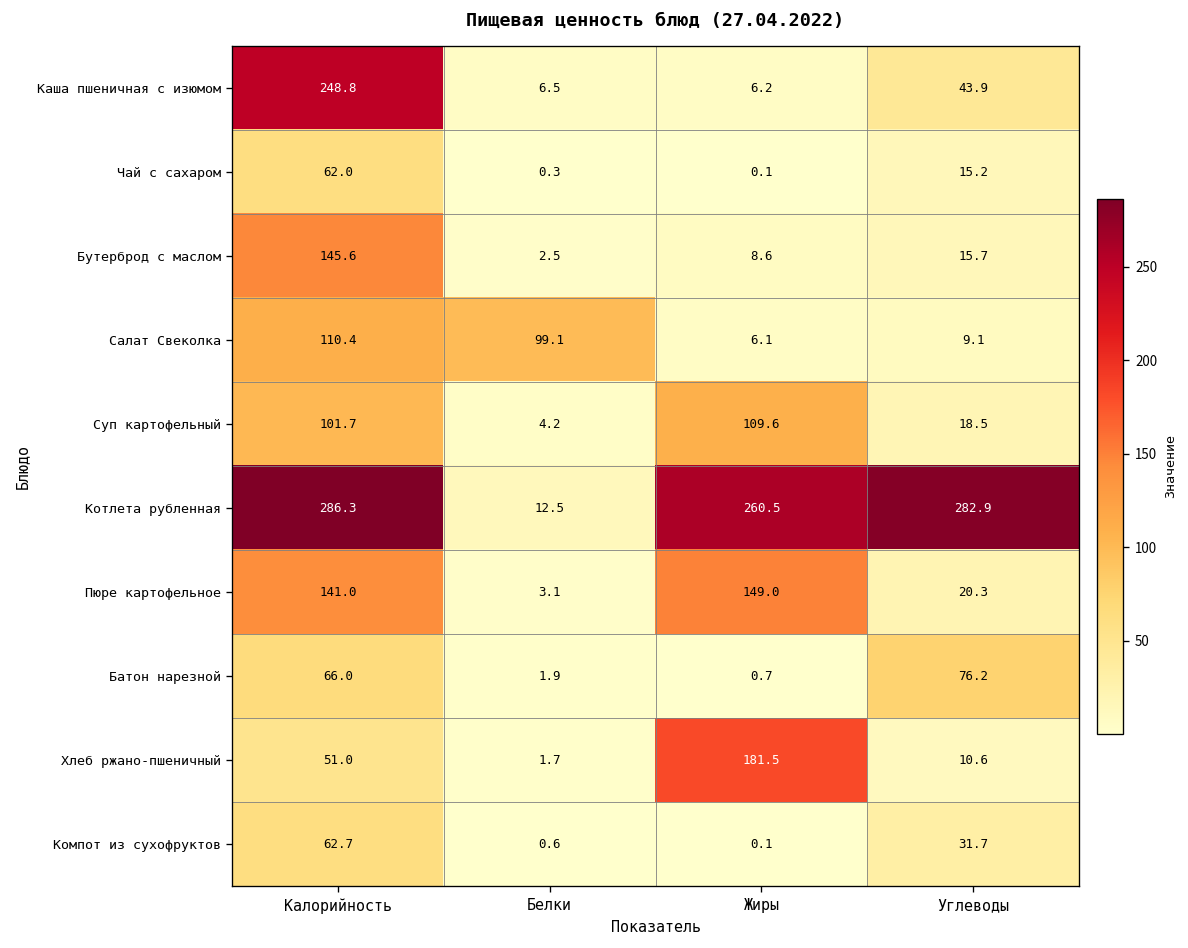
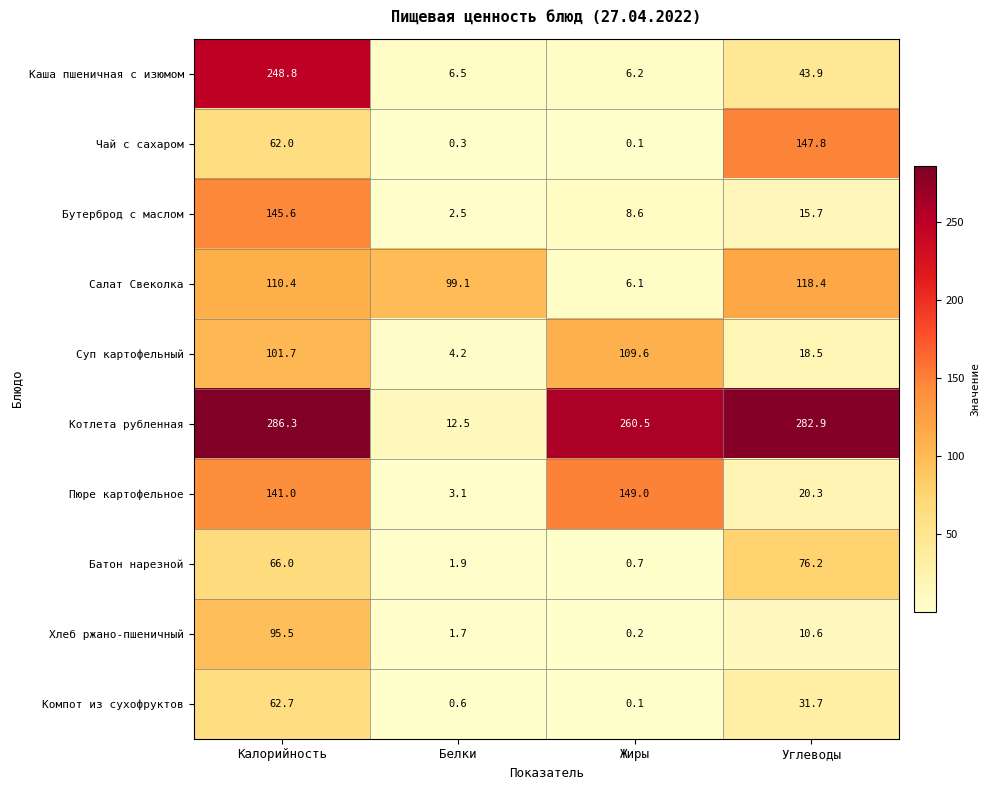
  {
    "Каша пшеничная с изюмом": {
      "Калорийность": 248.8,
      "Белки": 6.5,
      "Жиры": 6.2,
      "Углеводы": 43.9
    },
    "Чай с сахаром": {
      "Калорийность": 62.0,
      "Белки": 0.3,
      "Жиры": 0.1,
-     "Углеводы": 15.2
+     "Углеводы": 147.8
    },
    "Бутерброд с маслом": {
      "Калорийность": 145.6,
      "Белки": 2.5,
      "Жиры": 8.6,
      "Углеводы": 15.7
    },
    "Салат Свеколка": {
      "Калорийность": 110.4,
      "Белки": 99.1,
      "Жиры": 6.1,
-     "Углеводы": 9.1
+     "Углеводы": 118.4
    },
    "Суп картофельный": {
      "Калорийность": 101.7,
      "Белки": 4.2,
      "Жиры": 109.6,
      "Углеводы": 18.5
    },
    "Котлета рубленная": {
      "Калорийность": 286.3,
      "Белки": 12.5,
      "Жиры": 260.5,
      "Углеводы": 282.9
    },
    "Пюре картофельное": {
      "Калорийность": 141.0,
      "Белки": 3.1,
      "Жиры": 149.0,
      "Углеводы": 20.3
    },
    "Батон нарезной": {
      "Калорийность": 66.0,
      "Белки": 1.9,
      "Жиры": 0.7,
      "Углеводы": 76.2
    },
    "Хлеб ржано-пшеничный": {
-     "Калорийность": 51.0,
+     "Калорийность": 95.5,
      "Белки": 1.7,
-     "Жиры": 181.5,
+     "Жиры": 0.2,
      "Углеводы": 10.6
    },
    "Компот из сухофруктов": {
      "Калорийность": 62.7,
      "Белки": 0.6,
      "Жиры": 0.1,
      "Углеводы": 31.7
    }
  }
